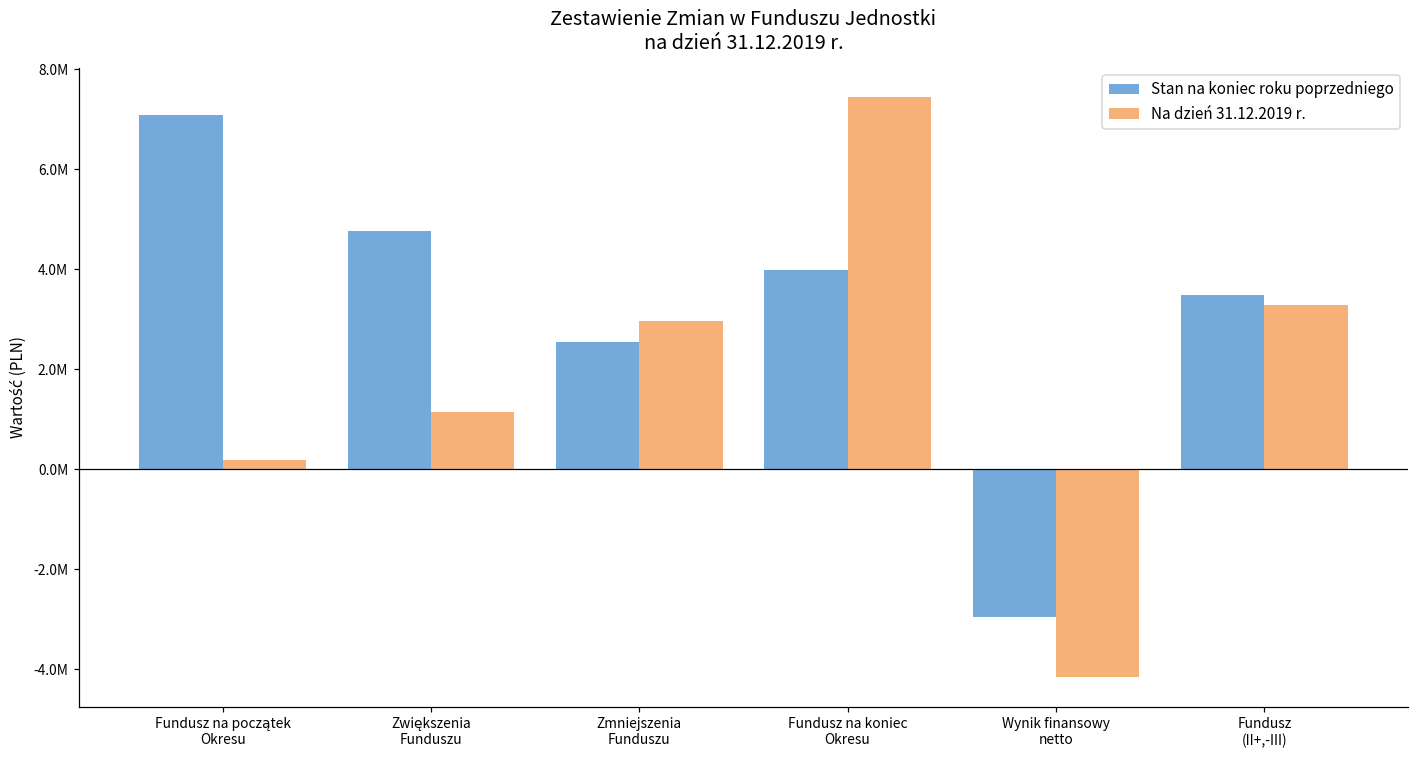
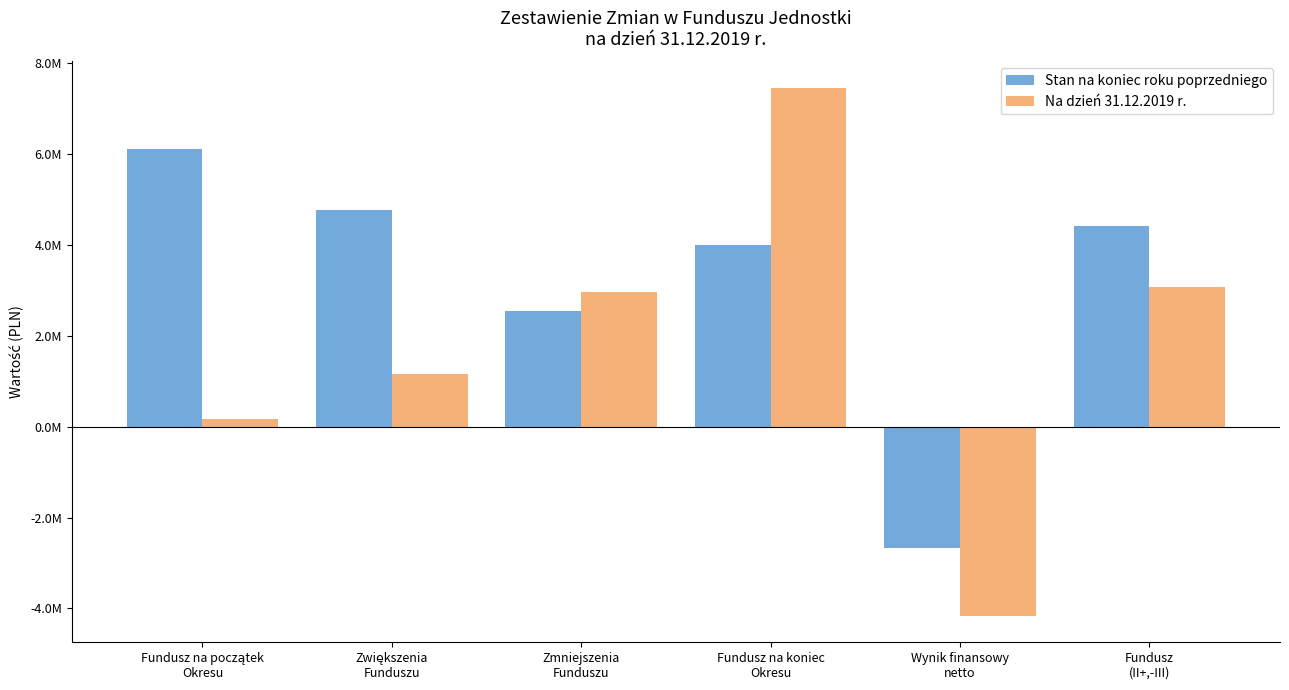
  {
    "Stan na koniec roku poprzedniego": {
-     "Fundusz na początek Okresu": 7100000,
+     "Fundusz na początek Okresu": 6100000,
      "Zwiększenia Funduszu": 4800000,
      "Zmniejszenia Funduszu": 2500000,
      "Fundusz na koniec Okresu": 4000000,
-     "Wynik finansowy netto": -3000000,
-     "Fundusz (II+,-III)": 3500000
+     "Wynik finansowy netto": -2700000,
+     "Fundusz (II+,-III)": 4400000
    },
    "Na dzień 31.12.2019 r.": {
      "Fundusz na początek Okresu": 200000,
      "Zwiększenia Funduszu": 1200000,
      "Zmniejszenia Funduszu": 3000000,
      "Fundusz na koniec Okresu": 7500000,
      "Wynik finansowy netto": -4200000,
-     "Fundusz (II+,-III)": 3300000
+     "Fundusz (II+,-III)": 3100000
    }
  }
